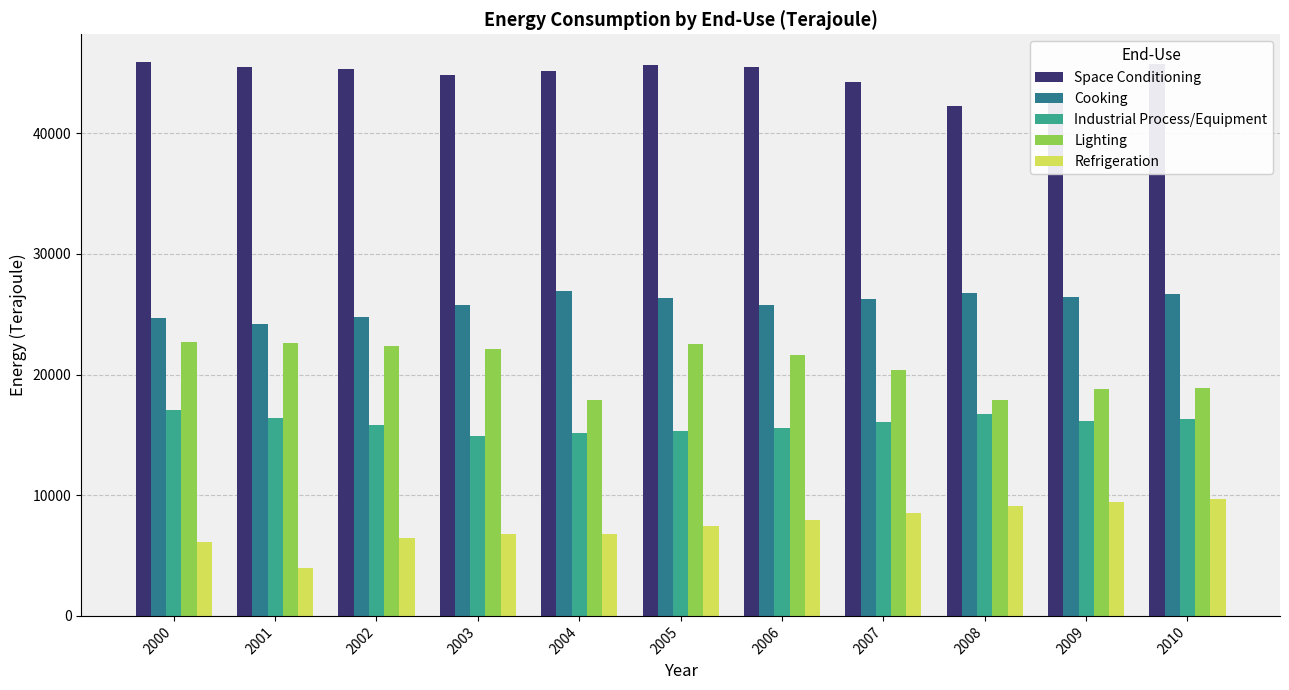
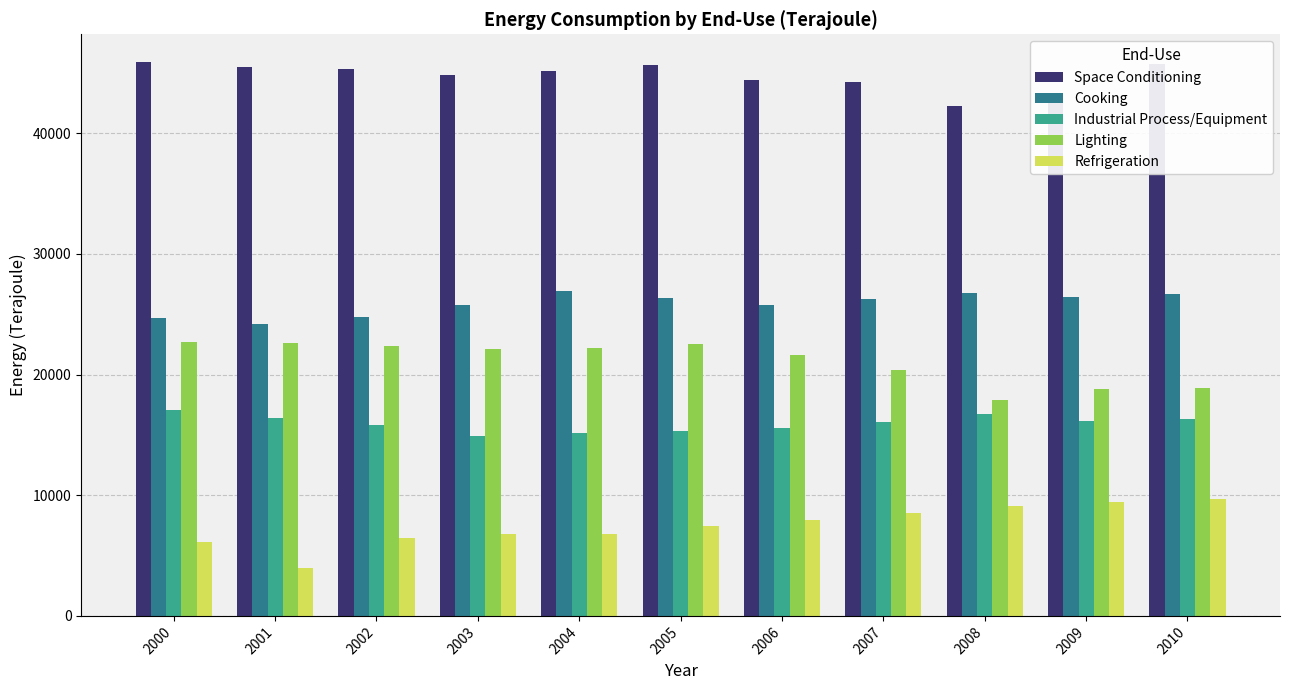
  {
    "Space Conditioning": {
      "2000": 45900,
      "2001": 45500,
      "2002": 45400,
      "2003": 44800,
      "2004": 45200,
      "2005": 45600,
-     "2006": 45500,
+     "2006": 44400,
      "2007": 44200,
      "2008": 42300
    },
    "Lighting": {
      "2000": 22700,
      "2001": 22600,
      "2002": 22400,
      "2003": 22100,
-     "2004": 17900,
+     "2004": 22200,
      "2005": 22500,
      "2006": 21600,
      "2007": 20400,
      "2008": 17900,
      "2009": 18800,
      "2010": 18900
    },
    "Refrigeration": {
      "2000": 6100,
      "2001": 4000,
      "2002": 6500,
      "2003": 6800,
      "2004": 6800,
      "2005": 7400,
      "2006": 7900,
      "2007": 8500,
      "2008": 9100,
      "2009": 9400,
      "2010": 9700
    }
  }
